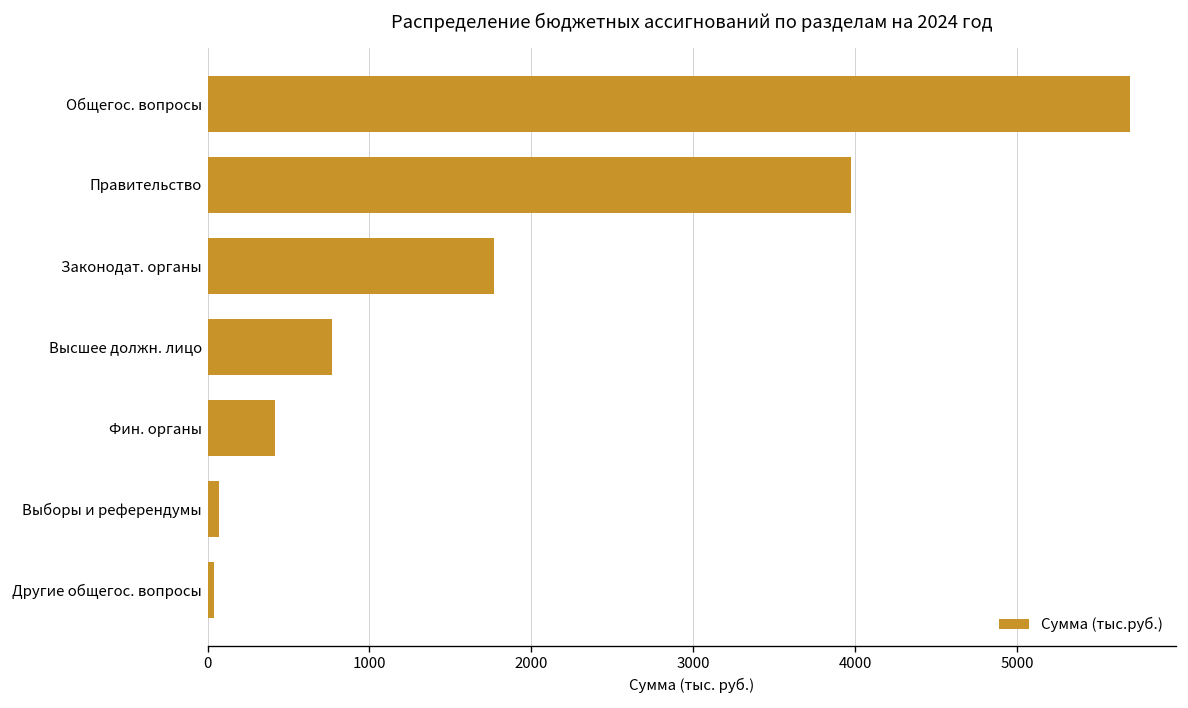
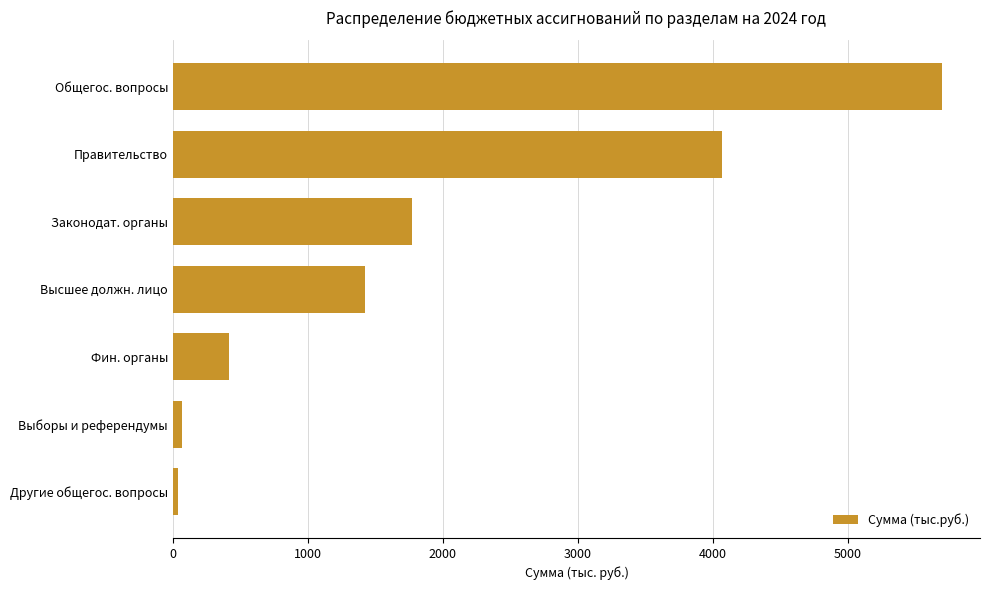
  {
    "Общегос. вопросы": 5700,
-   "Правительство": 3970,
+   "Правительство": 4070,
    "Законодат. органы": 1770,
-   "Высшее должн. лицо": 770,
+   "Высшее должн. лицо": 1420,
    "Фин. органы": 420,
    "Выборы и референдумы": 70,
    "Другие общегос. вопросы": 40
  }
